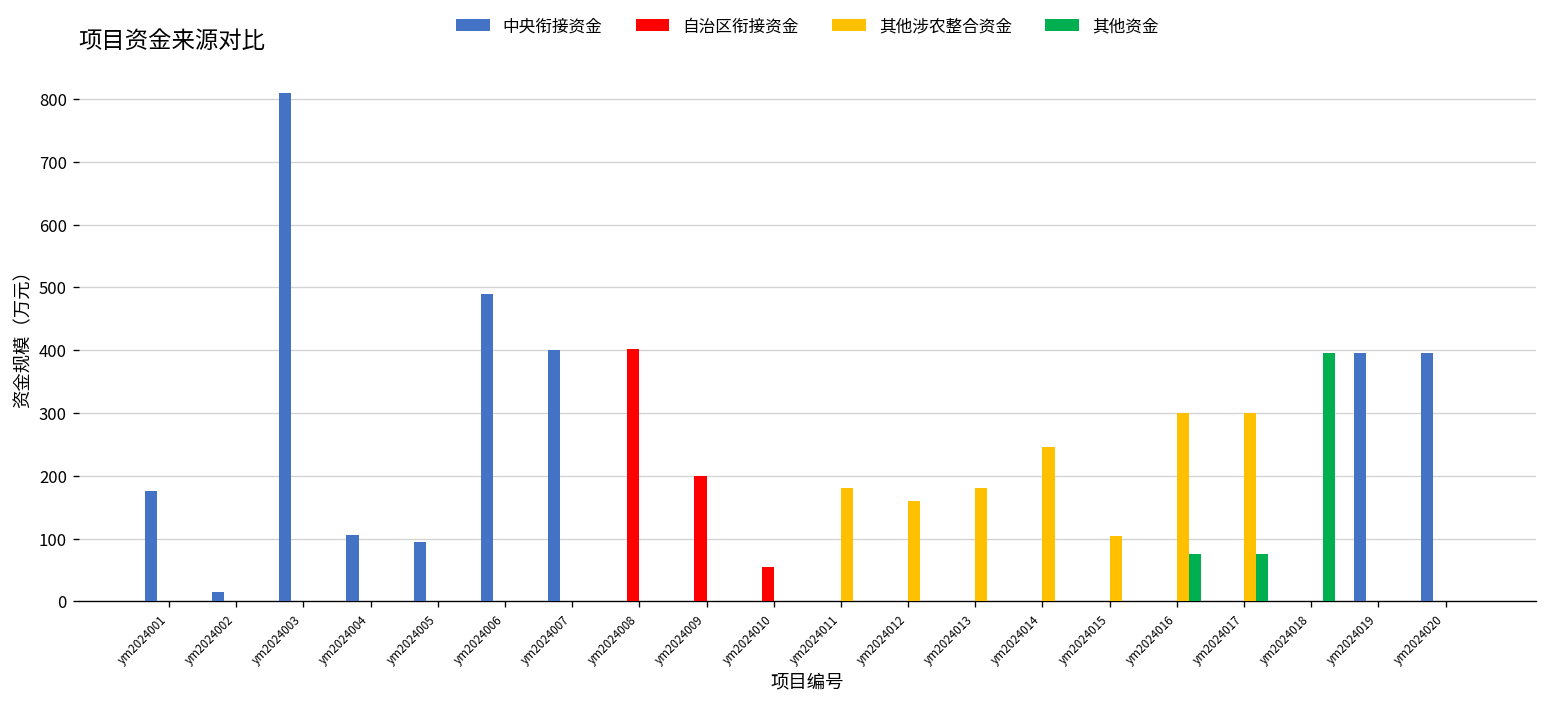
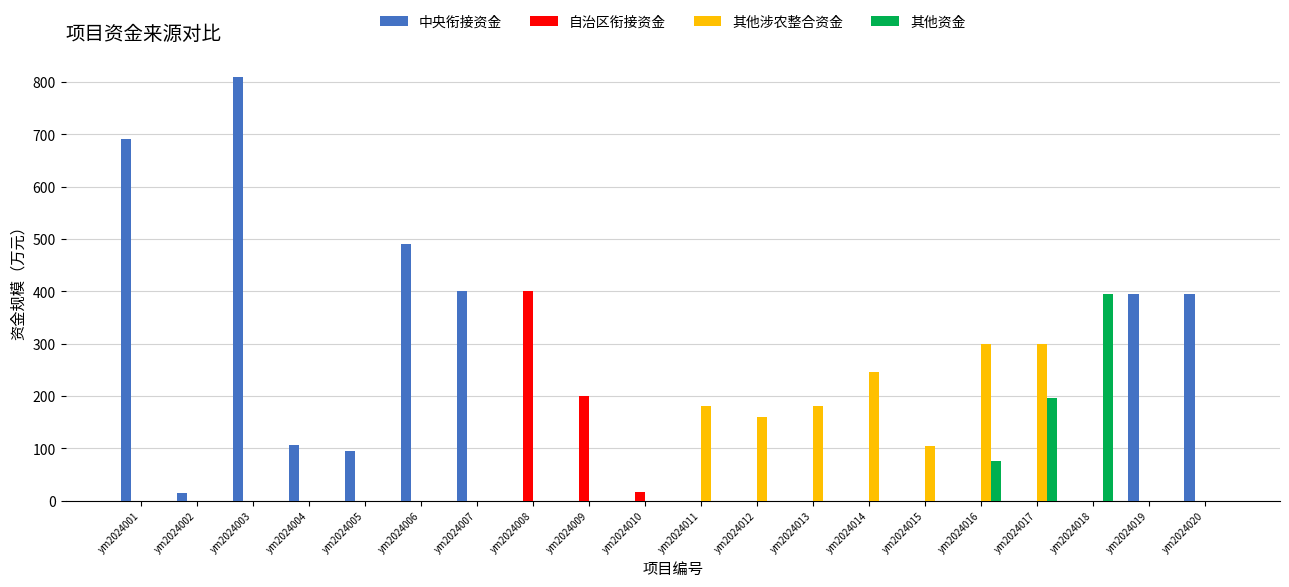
  {
    "中央衔接资金": {
-     "ym2024001": 180,
+     "ym2024001": 690,
      "ym2024002": 20,
      "ym2024003": 810,
      "ym2024004": 110,
      "ym2024005": 100,
      "ym2024006": 490,
      "ym2024007": 400,
      "ym2024008": 0,
      "ym2024009": 0,
      "ym2024010": 0,
      "ym2024011": 0,
      "ym2024012": 0,
      "ym2024013": 0,
      "ym2024014": 0,
      "ym2024015": 0,
      "ym2024016": 0,
      "ym2024017": 0,
      "ym2024018": 0,
      "ym2024019": 400,
      "ym2024020": 400
    },
    "自治区衔接资金": {
      "ym2024001": 0,
      "ym2024002": 0,
      "ym2024003": 0,
      "ym2024004": 0,
      "ym2024005": 0,
      "ym2024006": 0,
      "ym2024007": 0,
      "ym2024008": 400,
      "ym2024009": 200,
-     "ym2024010": 50,
+     "ym2024010": 20,
      "ym2024011": 0,
      "ym2024012": 0,
      "ym2024013": 0,
      "ym2024014": 0,
      "ym2024015": 0,
      "ym2024016": 0,
      "ym2024017": 0,
      "ym2024018": 0,
      "ym2024019": 0,
      "ym2024020": 0
    },
    "其他涉农整合资金": {
      "ym2024001": 0,
      "ym2024002": 0,
      "ym2024003": 0,
      "ym2024004": 0,
      "ym2024005": 0,
      "ym2024006": 0,
      "ym2024007": 0,
      "ym2024008": 0,
      "ym2024009": 0,
      "ym2024010": 0,
      "ym2024011": 180,
      "ym2024012": 160,
      "ym2024013": 180,
      "ym2024014": 250,
      "ym2024015": 100,
      "ym2024016": 300,
      "ym2024017": 300,
      "ym2024018": 0,
      "ym2024019": 0,
      "ym2024020": 0
    },
    "其他资金": {
      "ym2024001": 0,
      "ym2024002": 0,
      "ym2024003": 0,
      "ym2024004": 0,
      "ym2024005": 0,
      "ym2024006": 0,
      "ym2024007": 0,
      "ym2024008": 0,
      "ym2024009": 0,
      "ym2024010": 0,
      "ym2024011": 0,
      "ym2024012": 0,
      "ym2024013": 0,
      "ym2024014": 0,
      "ym2024015": 0,
      "ym2024016": 80,
-     "ym2024017": 80,
+     "ym2024017": 200,
      "ym2024018": 400,
      "ym2024019": 0,
      "ym2024020": 0
    }
  }
